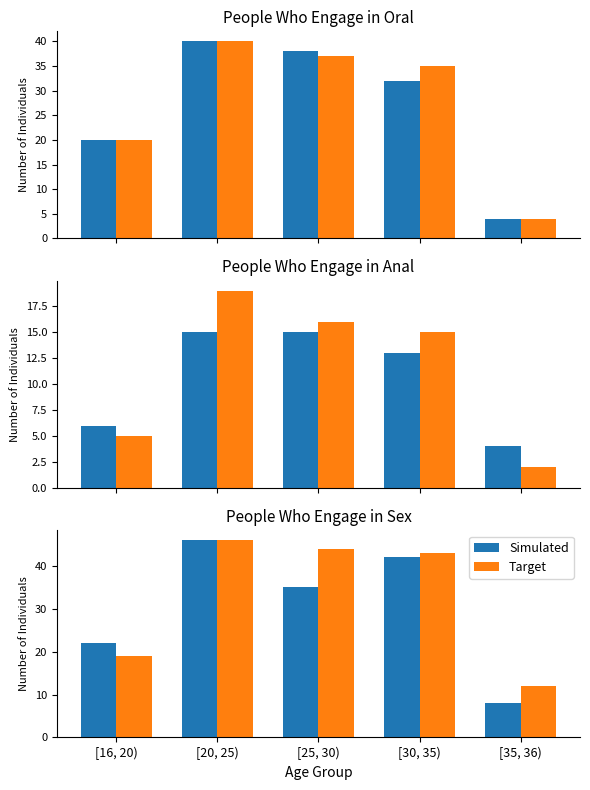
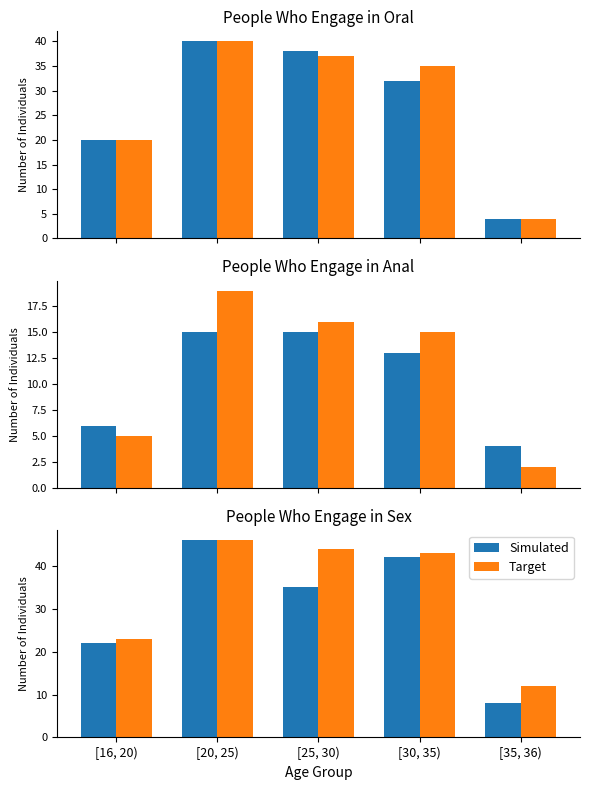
  {
    "People Who Engage in Sex": {
      "Simulated": {
        "[16, 20)": 22,
        "[20, 25)": 46,
        "[25, 30)": 35,
        "[30, 35)": 42,
        "[35, 36)": 8
      },
      "Target": {
-       "[16, 20)": 19,
+       "[16, 20)": 23,
        "[20, 25)": 46,
        "[25, 30)": 44,
        "[30, 35)": 43,
        "[35, 36)": 12
      }
    }
  }
